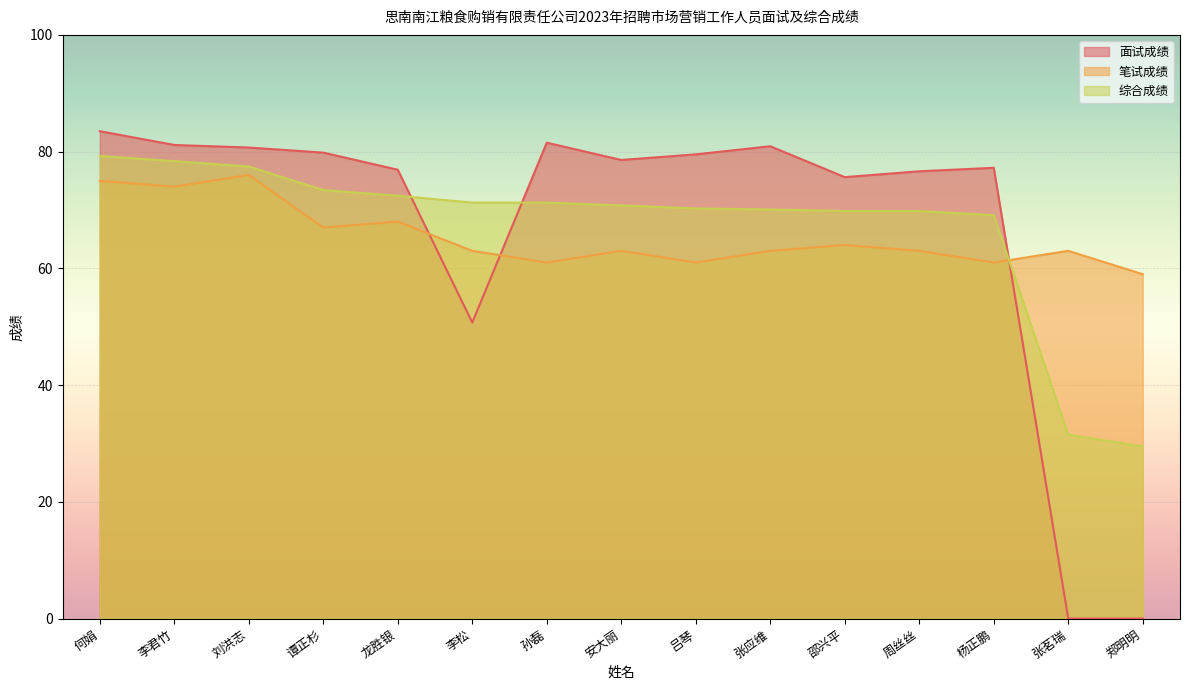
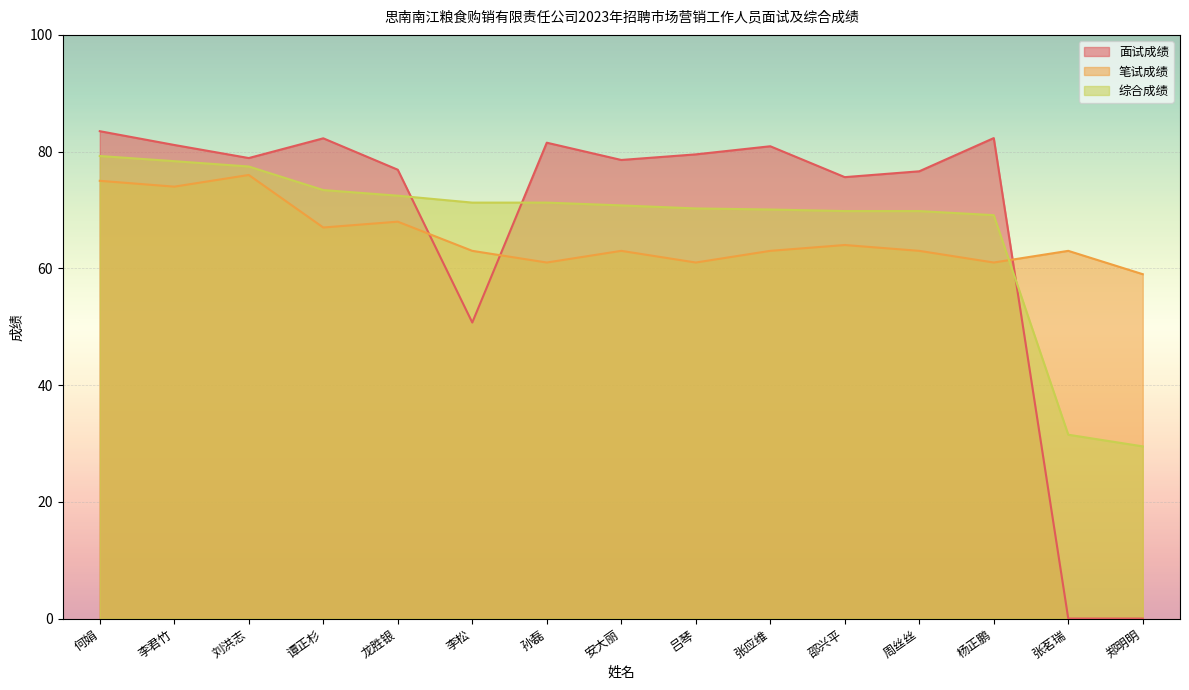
  {
    "面试成绩": {
      "何娟": 84,
      "李君竹": 81,
-     "刘洪志": 81,
-     "谭正杉": 80,
+     "刘洪志": 79,
+     "谭正杉": 82,
      "龙胜银": 77,
      "李松": 51,
      "孙磊": 82,
      "安大丽": 79,
      "吕琴": 80,
      "张应维": 81,
      "邵兴平": 76,
      "周丝丝": 77,
-     "杨正鹏": 77,
+     "杨正鹏": 82,
      "张茗瑞": 0,
      "郑明明": 0
    }
  }
